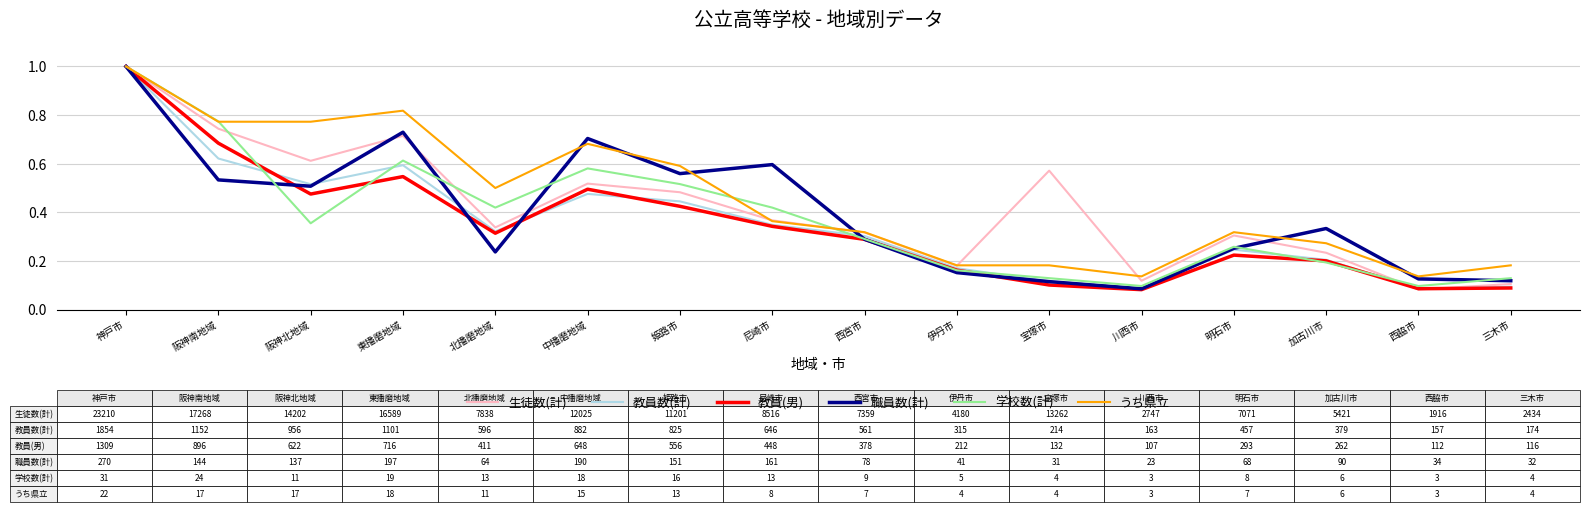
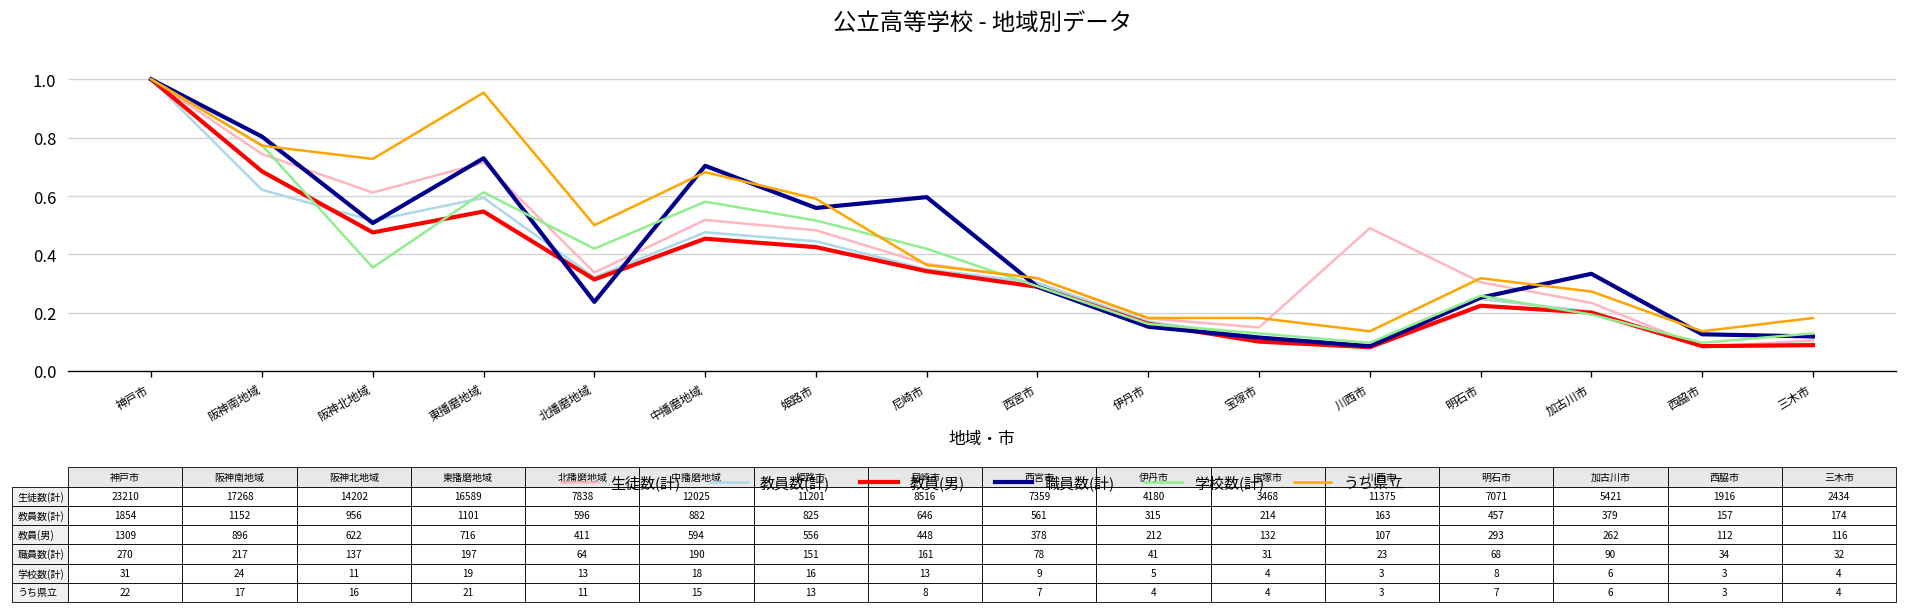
  {
    "生徒数(計)": {
-     "宝塚市": 13262,
-     "川西市": 2747
+     "宝塚市": 3468,
+     "川西市": 11375
    },
    "教員数(計)": {
      "阪神南地域": 0.62,
      "東播磨地域": 0.59,
      "中播磨地域": 0.48,
      "姫路市": 0.44,
      "西宮市": 0.30
    },
    "教員(男)": {
-     "中播磨地域": 648
+     "中播磨地域": 594
    },
    "職員数(計)": {
-     "阪神南地域": 144
+     "阪神南地域": 217
    },
    "学校数(計)": {
      "阪神北地域": 0.35,
      "東播磨地域": 0.61,
      "北播磨地域": 0.42,
      "中播磨地域": 0.58,
      "姫路市": 0.52,
      "尼崎市": 0.42,
      "宝塚市": 0.13,
      "西脇市": 0.10,
      "三木市": 0.13
    },
    "うち県立": {
-     "阪神北地域": 17,
-     "東播磨地域": 18
+     "阪神北地域": 16,
+     "東播磨地域": 21
    }
  }
